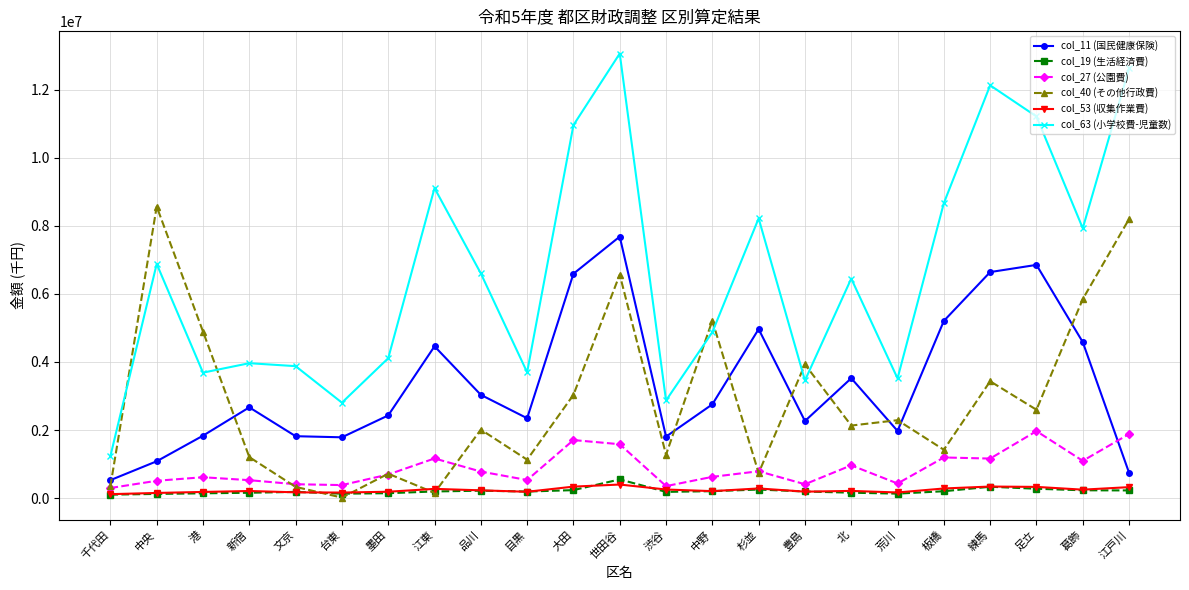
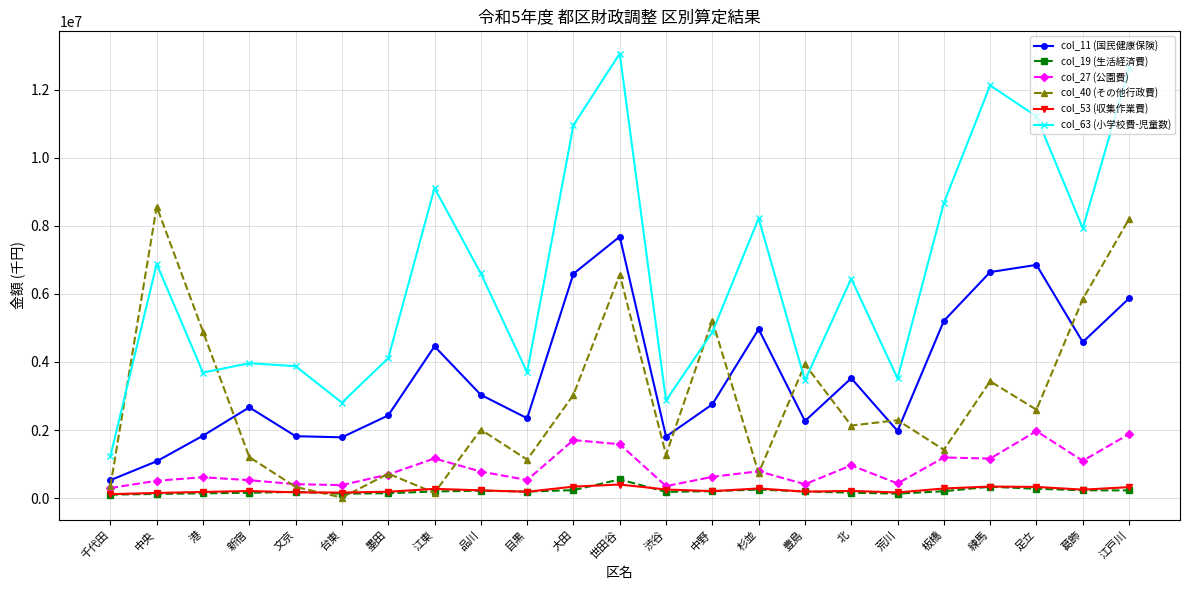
  {
    "col_11 (国民健康保険)": {
      "千代田": 500000,
      "中央": 1100000,
      "港": 1800000,
      "新宿": 2700000,
      "文京": 1800000,
      "台東": 1800000,
      "墨田": 2400000,
      "江東": 4500000,
      "品川": 3000000,
      "目黒": 2300000,
      "大田": 6600000,
      "世田谷": 7700000,
      "渋谷": 1800000,
      "中野": 2800000,
      "杉並": 5000000,
      "豊島": 2300000,
      "北": 3500000,
      "荒川": 2000000,
      "板橋": 5200000,
      "練馬": 6600000,
      "足立": 6900000,
      "葛飾": 4600000,
-     "江戸川": 700000
+     "江戸川": 5900000
    },
    "col_19 (生活経済費)": {
      "大田": 200000,
      "世田谷": 500000,
      "板橋": 200000,
      "江戸川": 200000
    },
    "col_27 (公園費)": {
      "中央": 500000,
      "港": 600000,
      "新宿": 500000,
      "文京": 400000,
      "台東": 400000,
      "江東": 1200000,
      "品川": 800000,
      "目黒": 500000,
      "大田": 1700000,
      "世田谷": 1600000,
      "渋谷": 400000,
      "中野": 600000,
      "豊島": 400000,
      "北": 1000000,
      "荒川": 400000,
      "板橋": 1200000,
      "練馬": 1200000,
      "足立": 2000000,
      "葛飾": 1100000,
      "江戸川": 1900000
    },
    "col_40 (その他行政費)": {
      "中央": 8600000,
      "港": 4900000,
      "新宿": 1200000,
      "文京": 300000,
      "台東": 0,
      "品川": 2000000,
      "目黒": 1100000,
      "大田": 3000000,
      "世田谷": 6600000,
      "渋谷": 1300000,
      "中野": 5200000,
      "豊島": 3900000,
      "北": 2100000,
      "荒川": 2300000,
      "板橋": 1400000,
      "練馬": 3400000,
      "足立": 2600000,
      "葛飾": 5800000,
      "江戸川": 8200000
    },
    "col_53 (収集作業費)": {
      "江東": 300000,
      "大田": 300000,
      "世田谷": 400000,
      "板橋": 300000,
      "江戸川": 300000
    },
    "col_63 (小学校費-児童数)": {
      "千代田": 1200000,
      "中央": 6900000,
      "港": 3700000,
      "新宿": 4000000,
      "文京": 3900000,
      "台東": 2800000,
      "墨田": 4100000,
      "江東": 9100000,
      "品川": 6600000,
      "目黒": 3700000,
      "大田": 11000000,
      "世田谷": 13100000,
      "渋谷": 2900000,
      "中野": 4900000,
      "杉並": 8200000,
      "豊島": 3500000,
      "北": 6400000,
      "荒川": 3500000,
      "板橋": 8700000,
      "練馬": 12100000,
      "葛飾": 7900000
    }
  }
